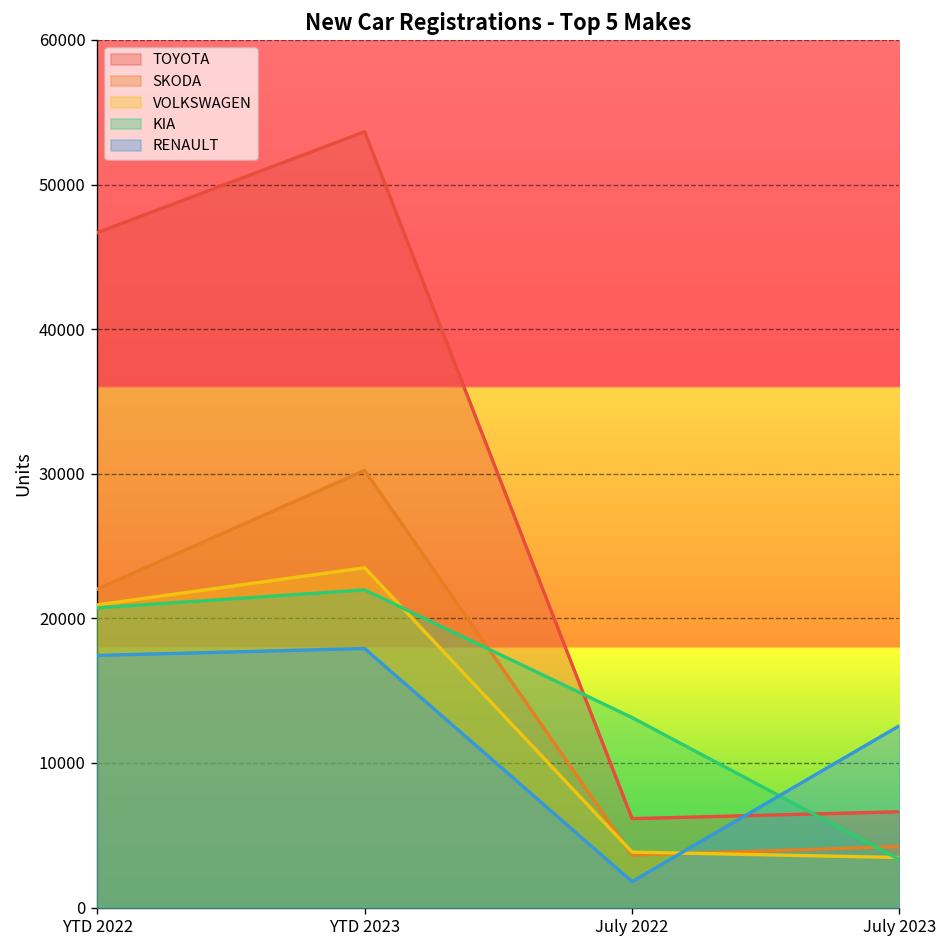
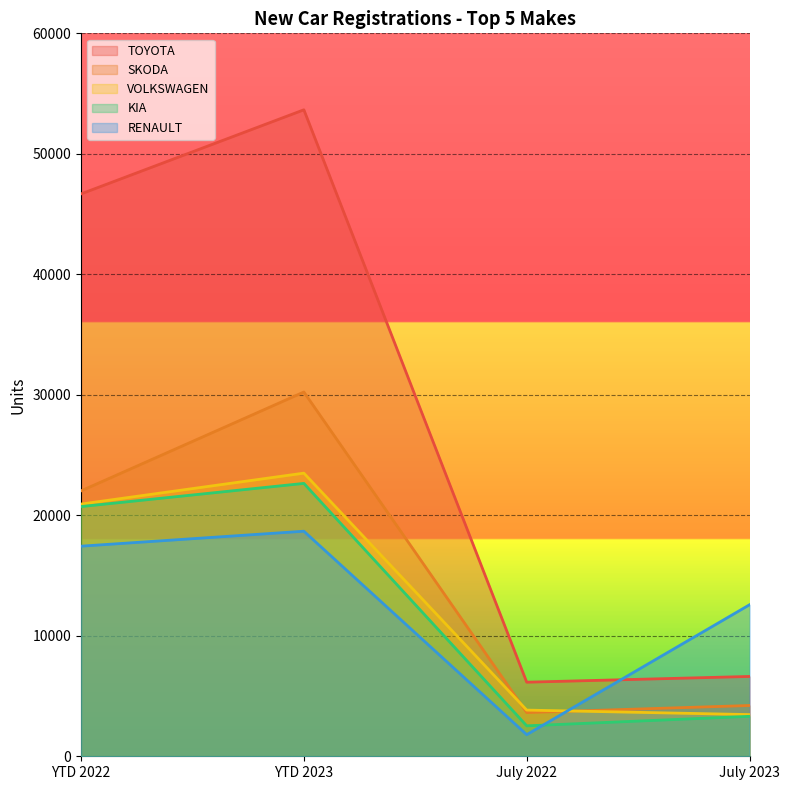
  {
    "KIA": {
-     "YTD 2023": 22000,
-     "July 2022": 13100
+     "YTD 2023": 22600,
+     "July 2022": 2500
    },
    "RENAULT": {
      "YTD 2022": 17400,
-     "YTD 2023": 17900,
+     "YTD 2023": 18700,
      "July 2022": 1800,
      "July 2023": 12600
    }
  }
